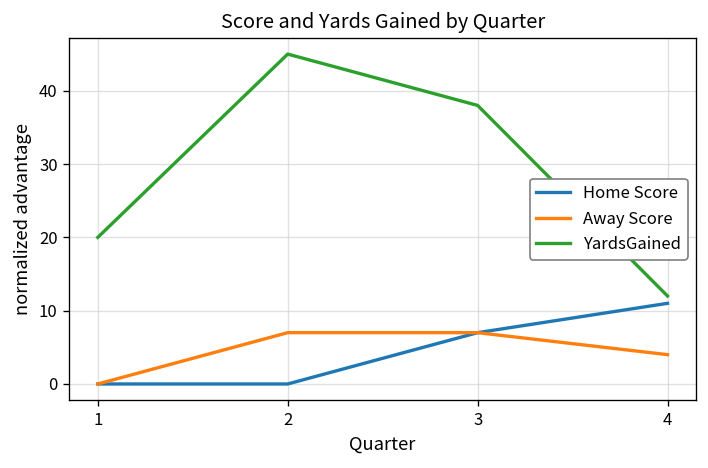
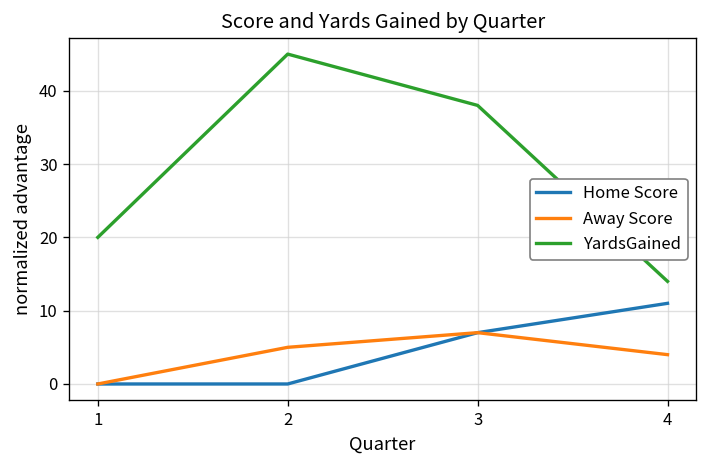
  {
    "Home Score": {
      "2": 0,
      "4": 11
    },
    "Away Score": {
-     "2": 7,
+     "2": 5,
      "4": 4
    },
    "YardsGained": {
      "1": 20,
      "2": 45,
      "3": 38,
-     "4": 12
+     "4": 14
    }
  }
